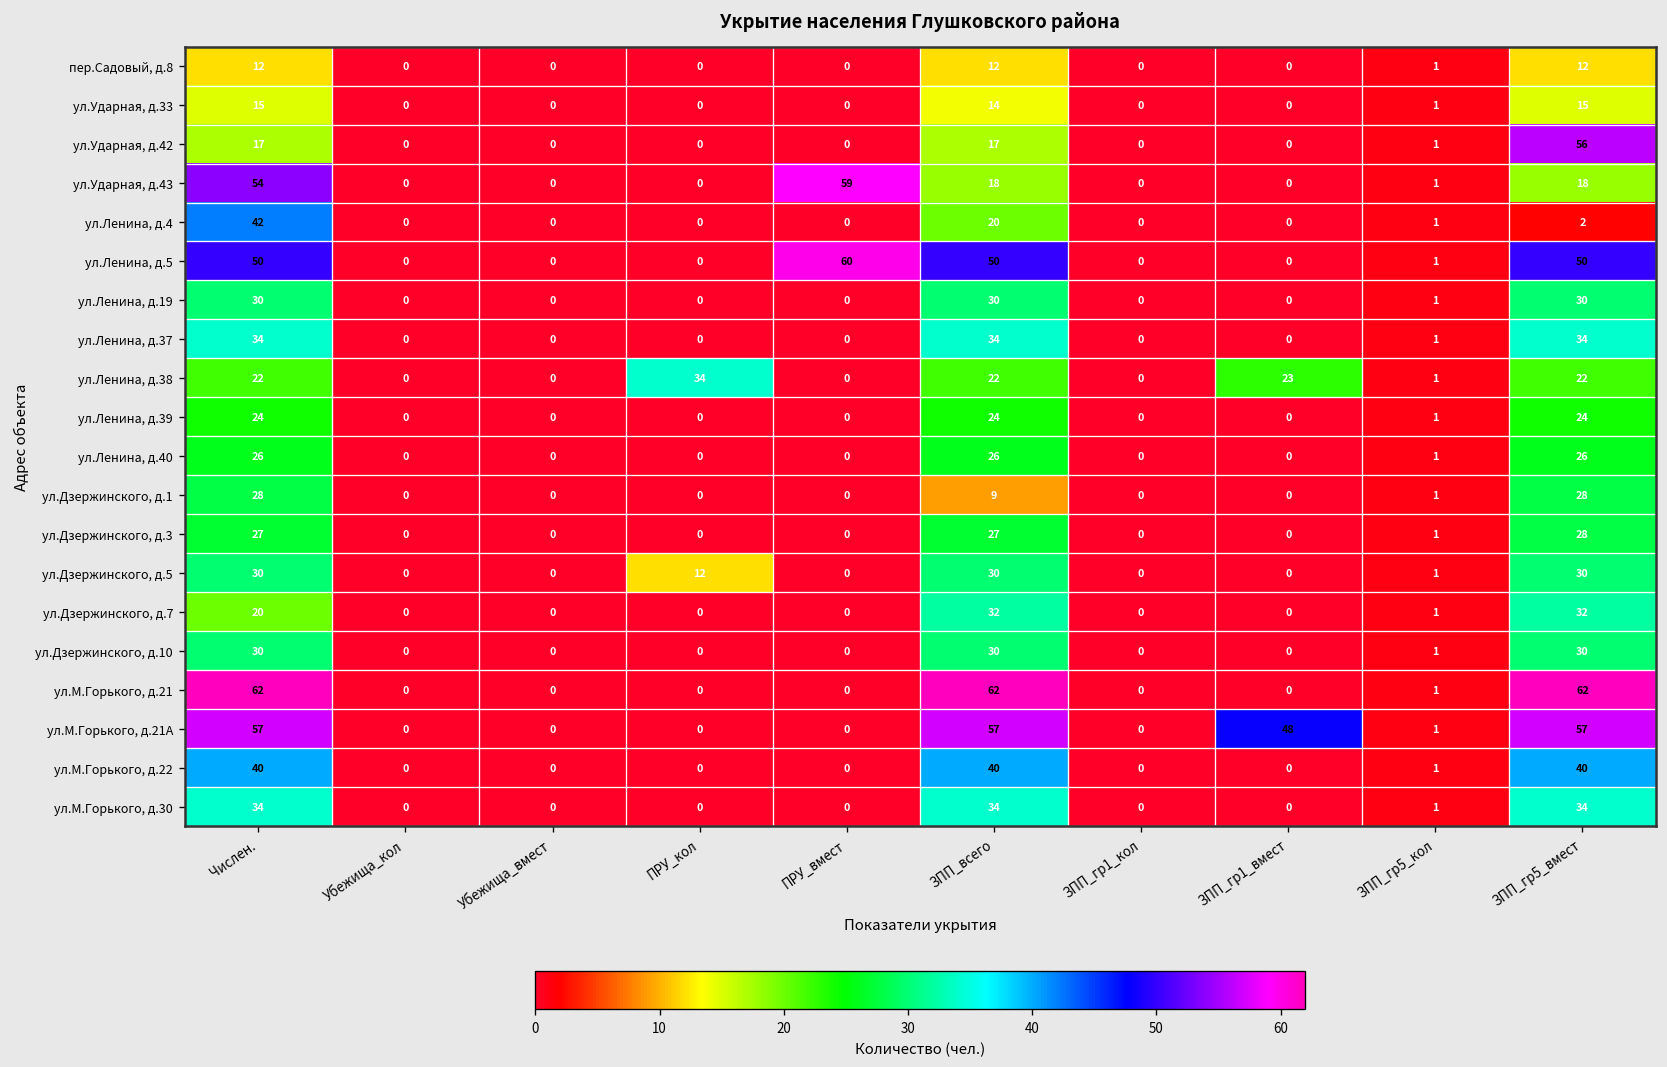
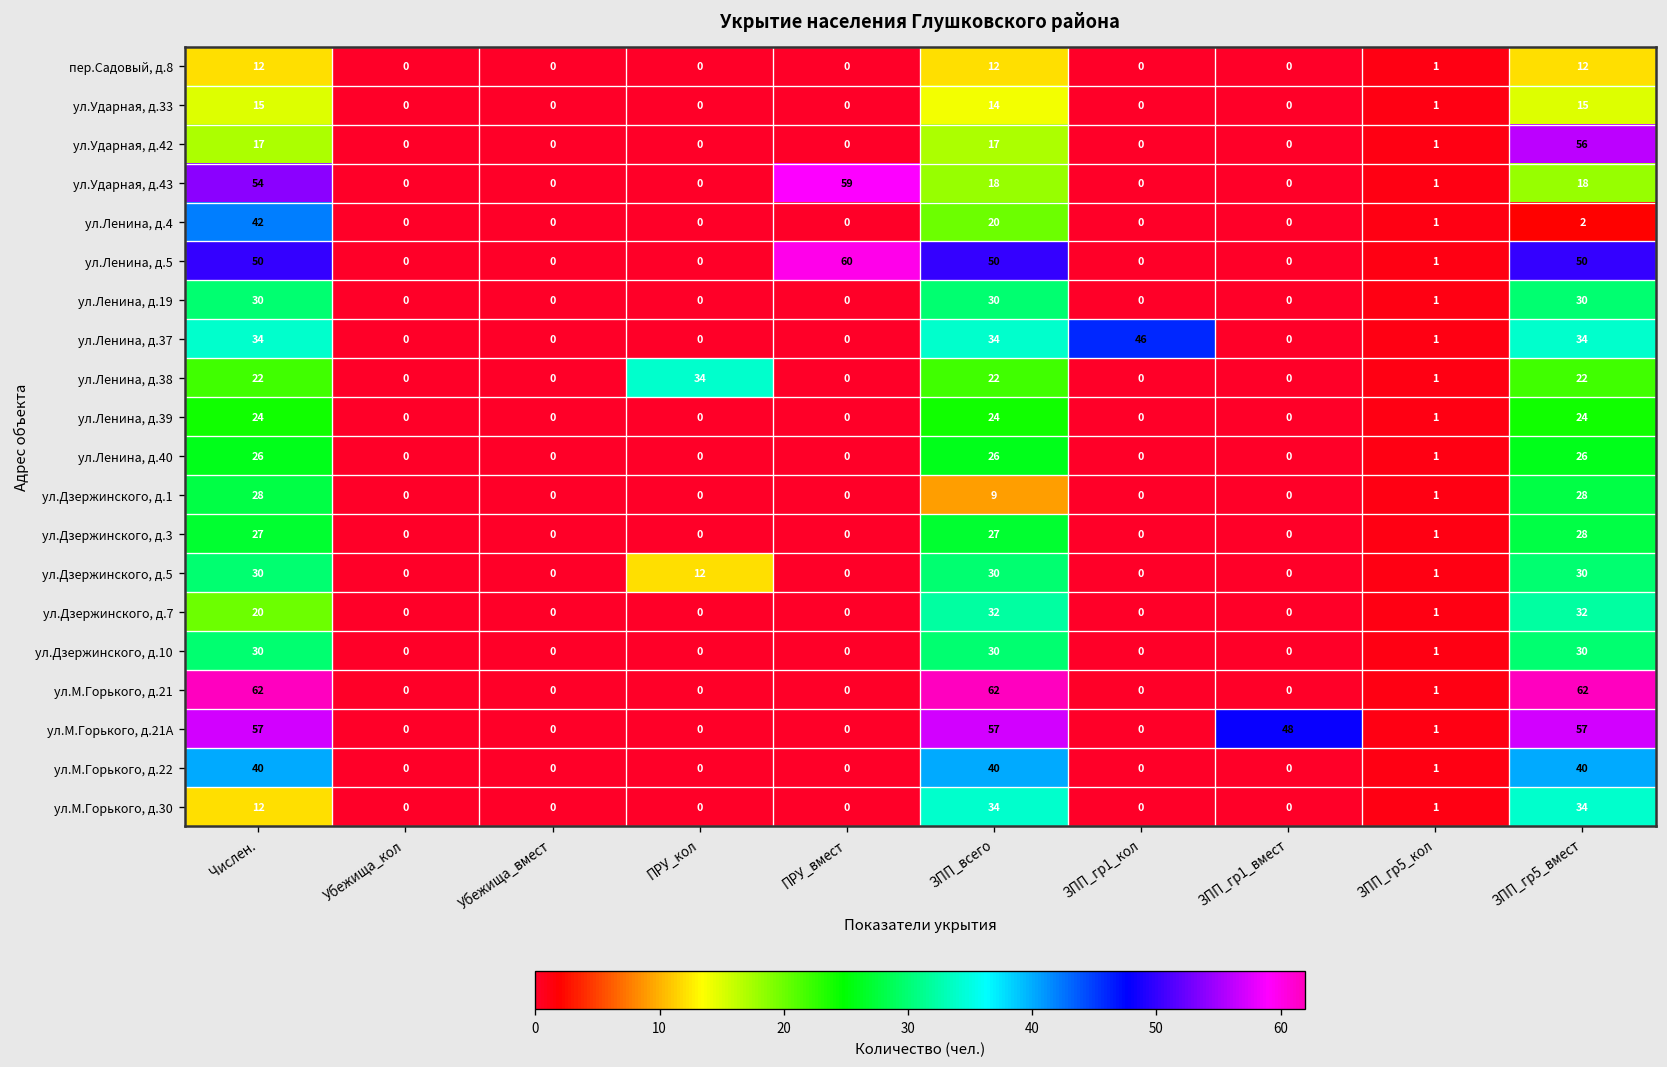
  {
    "пер.Садовый, д.8": {
      "Числен.": 12,
      "Убежища_кол": 0,
      "Убежища_вмест": 0,
      "ПРУ_кол": 0,
      "ПРУ_вмест": 0,
      "ЗПП_всего": 12,
      "ЗПП_гр1_кол": 0,
      "ЗПП_гр1_вмест": 0,
      "ЗПП_гр5_кол": 1,
      "ЗПП_гр5_вмест": 12
    },
    "ул.Ударная, д.33": {
      "Числен.": 15,
      "Убежища_кол": 0,
      "Убежища_вмест": 0,
      "ПРУ_кол": 0,
      "ПРУ_вмест": 0,
      "ЗПП_всего": 14,
      "ЗПП_гр1_кол": 0,
      "ЗПП_гр1_вмест": 0,
      "ЗПП_гр5_кол": 1,
      "ЗПП_гр5_вмест": 15
    },
    "ул.Ударная, д.42": {
      "Числен.": 17,
      "Убежища_кол": 0,
      "Убежища_вмест": 0,
      "ПРУ_кол": 0,
      "ПРУ_вмест": 0,
      "ЗПП_всего": 17,
      "ЗПП_гр1_кол": 0,
      "ЗПП_гр1_вмест": 0,
      "ЗПП_гр5_кол": 1,
      "ЗПП_гр5_вмест": 56
    },
    "ул.Ударная, д.43": {
      "Числен.": 54,
      "Убежища_кол": 0,
      "Убежища_вмест": 0,
      "ПРУ_кол": 0,
      "ПРУ_вмест": 59,
      "ЗПП_всего": 18,
      "ЗПП_гр1_кол": 0,
      "ЗПП_гр1_вмест": 0,
      "ЗПП_гр5_кол": 1,
      "ЗПП_гр5_вмест": 18
    },
    "ул.Ленина, д.4": {
      "Числен.": 42,
      "Убежища_кол": 0,
      "Убежища_вмест": 0,
      "ПРУ_кол": 0,
      "ПРУ_вмест": 0,
      "ЗПП_всего": 20,
      "ЗПП_гр1_кол": 0,
      "ЗПП_гр1_вмест": 0,
      "ЗПП_гр5_кол": 1,
      "ЗПП_гр5_вмест": 2
    },
    "ул.Ленина, д.5": {
      "Числен.": 50,
      "Убежища_кол": 0,
      "Убежища_вмест": 0,
      "ПРУ_кол": 0,
      "ПРУ_вмест": 60,
      "ЗПП_всего": 50,
      "ЗПП_гр1_кол": 0,
      "ЗПП_гр1_вмест": 0,
      "ЗПП_гр5_кол": 1,
      "ЗПП_гр5_вмест": 50
    },
    "ул.Ленина, д.19": {
      "Числен.": 30,
      "Убежища_кол": 0,
      "Убежища_вмест": 0,
      "ПРУ_кол": 0,
      "ПРУ_вмест": 0,
      "ЗПП_всего": 30,
      "ЗПП_гр1_кол": 0,
      "ЗПП_гр1_вмест": 0,
      "ЗПП_гр5_кол": 1,
      "ЗПП_гр5_вмест": 30
    },
    "ул.Ленина, д.37": {
      "Числен.": 34,
      "Убежища_кол": 0,
      "Убежища_вмест": 0,
      "ПРУ_кол": 0,
      "ПРУ_вмест": 0,
      "ЗПП_всего": 34,
-     "ЗПП_гр1_кол": 0,
+     "ЗПП_гр1_кол": 46,
      "ЗПП_гр1_вмест": 0,
      "ЗПП_гр5_кол": 1,
      "ЗПП_гр5_вмест": 34
    },
    "ул.Ленина, д.38": {
      "Числен.": 22,
      "Убежища_кол": 0,
      "Убежища_вмест": 0,
      "ПРУ_кол": 34,
      "ПРУ_вмест": 0,
      "ЗПП_всего": 22,
      "ЗПП_гр1_кол": 0,
-     "ЗПП_гр1_вмест": 23,
+     "ЗПП_гр1_вмест": 0,
      "ЗПП_гр5_кол": 1,
      "ЗПП_гр5_вмест": 22
    },
    "ул.Ленина, д.39": {
      "Числен.": 24,
      "Убежища_кол": 0,
      "Убежища_вмест": 0,
      "ПРУ_кол": 0,
      "ПРУ_вмест": 0,
      "ЗПП_всего": 24,
      "ЗПП_гр1_кол": 0,
      "ЗПП_гр1_вмест": 0,
      "ЗПП_гр5_кол": 1,
      "ЗПП_гр5_вмест": 24
    },
    "ул.Ленина, д.40": {
      "Числен.": 26,
      "Убежища_кол": 0,
      "Убежища_вмест": 0,
      "ПРУ_кол": 0,
      "ПРУ_вмест": 0,
      "ЗПП_всего": 26,
      "ЗПП_гр1_кол": 0,
      "ЗПП_гр1_вмест": 0,
      "ЗПП_гр5_кол": 1,
      "ЗПП_гр5_вмест": 26
    },
    "ул.Дзержинского, д.1": {
      "Числен.": 28,
      "Убежища_кол": 0,
      "Убежища_вмест": 0,
      "ПРУ_кол": 0,
      "ПРУ_вмест": 0,
      "ЗПП_всего": 9,
      "ЗПП_гр1_кол": 0,
      "ЗПП_гр1_вмест": 0,
      "ЗПП_гр5_кол": 1,
      "ЗПП_гр5_вмест": 28
    },
    "ул.Дзержинского, д.3": {
      "Числен.": 27,
      "Убежища_кол": 0,
      "Убежища_вмест": 0,
      "ПРУ_кол": 0,
      "ПРУ_вмест": 0,
      "ЗПП_всего": 27,
      "ЗПП_гр1_кол": 0,
      "ЗПП_гр1_вмест": 0,
      "ЗПП_гр5_кол": 1,
      "ЗПП_гр5_вмест": 28
    },
    "ул.Дзержинского, д.5": {
      "Числен.": 30,
      "Убежища_кол": 0,
      "Убежища_вмест": 0,
      "ПРУ_кол": 12,
      "ПРУ_вмест": 0,
      "ЗПП_всего": 30,
      "ЗПП_гр1_кол": 0,
      "ЗПП_гр1_вмест": 0,
      "ЗПП_гр5_кол": 1,
      "ЗПП_гр5_вмест": 30
    },
    "ул.Дзержинского, д.7": {
      "Числен.": 20,
      "Убежища_кол": 0,
      "Убежища_вмест": 0,
      "ПРУ_кол": 0,
      "ПРУ_вмест": 0,
      "ЗПП_всего": 32,
      "ЗПП_гр1_кол": 0,
      "ЗПП_гр1_вмест": 0,
      "ЗПП_гр5_кол": 1,
      "ЗПП_гр5_вмест": 32
    },
    "ул.Дзержинского, д.10": {
      "Числен.": 30,
      "Убежища_кол": 0,
      "Убежища_вмест": 0,
      "ПРУ_кол": 0,
      "ПРУ_вмест": 0,
      "ЗПП_всего": 30,
      "ЗПП_гр1_кол": 0,
      "ЗПП_гр1_вмест": 0,
      "ЗПП_гр5_кол": 1,
      "ЗПП_гр5_вмест": 30
    },
    "ул.М.Горького, д.21": {
      "Числен.": 62,
      "Убежища_кол": 0,
      "Убежища_вмест": 0,
      "ПРУ_кол": 0,
      "ПРУ_вмест": 0,
      "ЗПП_всего": 62,
      "ЗПП_гр1_кол": 0,
      "ЗПП_гр1_вмест": 0,
      "ЗПП_гр5_кол": 1,
      "ЗПП_гр5_вмест": 62
    },
    "ул.М.Горького, д.21А": {
      "Числен.": 57,
      "Убежища_кол": 0,
      "Убежища_вмест": 0,
      "ПРУ_кол": 0,
      "ПРУ_вмест": 0,
      "ЗПП_всего": 57,
      "ЗПП_гр1_кол": 0,
      "ЗПП_гр1_вмест": 48,
      "ЗПП_гр5_кол": 1,
      "ЗПП_гр5_вмест": 57
    },
    "ул.М.Горького, д.22": {
      "Числен.": 40,
      "Убежища_кол": 0,
      "Убежища_вмест": 0,
      "ПРУ_кол": 0,
      "ПРУ_вмест": 0,
      "ЗПП_всего": 40,
      "ЗПП_гр1_кол": 0,
      "ЗПП_гр1_вмест": 0,
      "ЗПП_гр5_кол": 1,
      "ЗПП_гр5_вмест": 40
    },
    "ул.М.Горького, д.30": {
-     "Числен.": 34,
+     "Числен.": 12,
      "Убежища_кол": 0,
      "Убежища_вмест": 0,
      "ПРУ_кол": 0,
      "ПРУ_вмест": 0,
      "ЗПП_всего": 34,
      "ЗПП_гр1_кол": 0,
      "ЗПП_гр1_вмест": 0,
      "ЗПП_гр5_кол": 1,
      "ЗПП_гр5_вмест": 34
    }
  }
